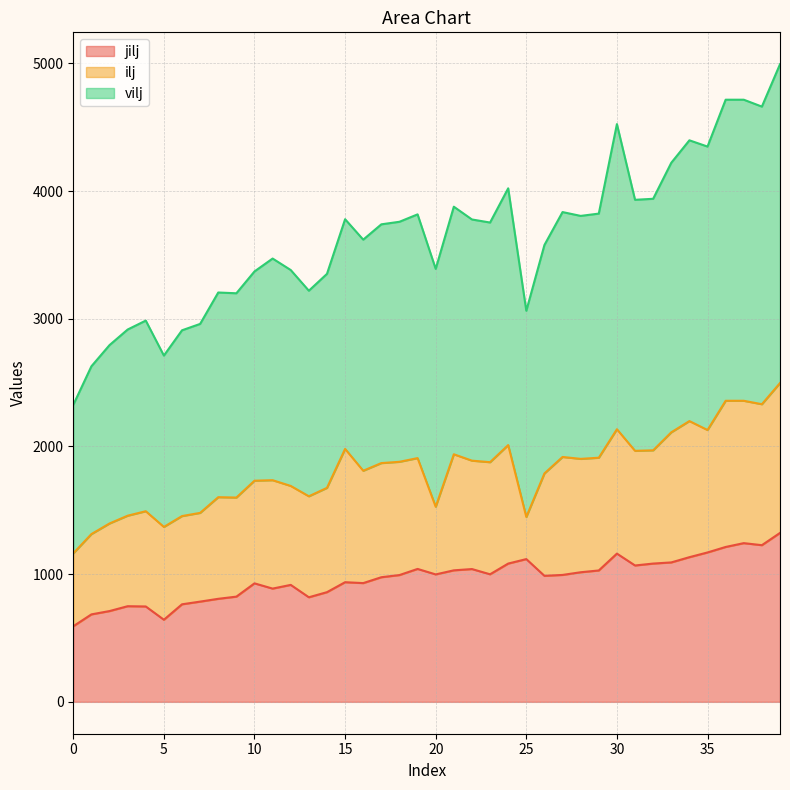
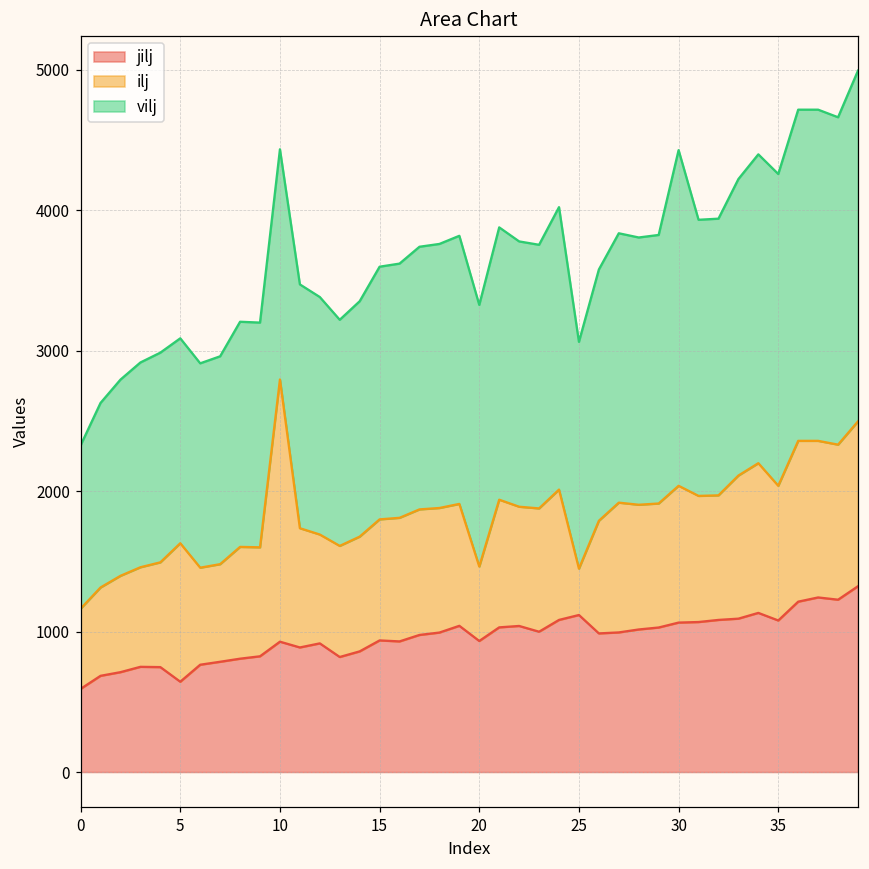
  {
    "jilj": {
      "0": 590,
      "5": 640,
      "10": 930,
      "15": 940,
-     "20": 1000,
+     "20": 930,
      "25": 1120,
-     "30": 1160,
-     "35": 1170
+     "30": 1060,
+     "35": 1080
    },
    "ilj": {
      "0": 570,
-     "5": 730,
-     "10": 800,
-     "15": 1040,
+     "5": 990,
+     "10": 1870,
+     "15": 860,
      "20": 530,
      "25": 330,
      "30": 970,
      "35": 960
    },
    "vilj": {
      "0": 1160,
-     "5": 1340,
+     "5": 1460,
      "10": 1640,
      "15": 1800,
      "20": 1860,
      "25": 1620,
      "30": 2390,
      "35": 2220
    }
  }
